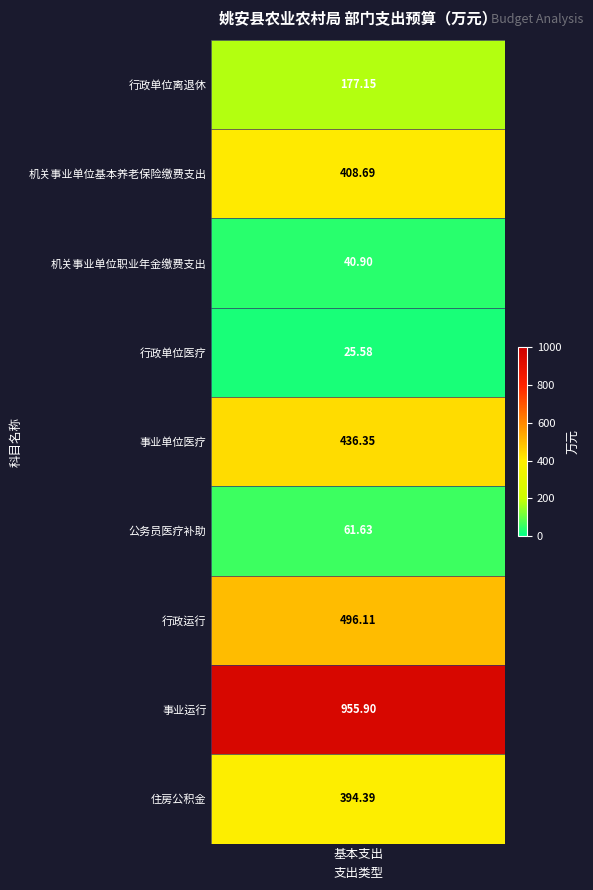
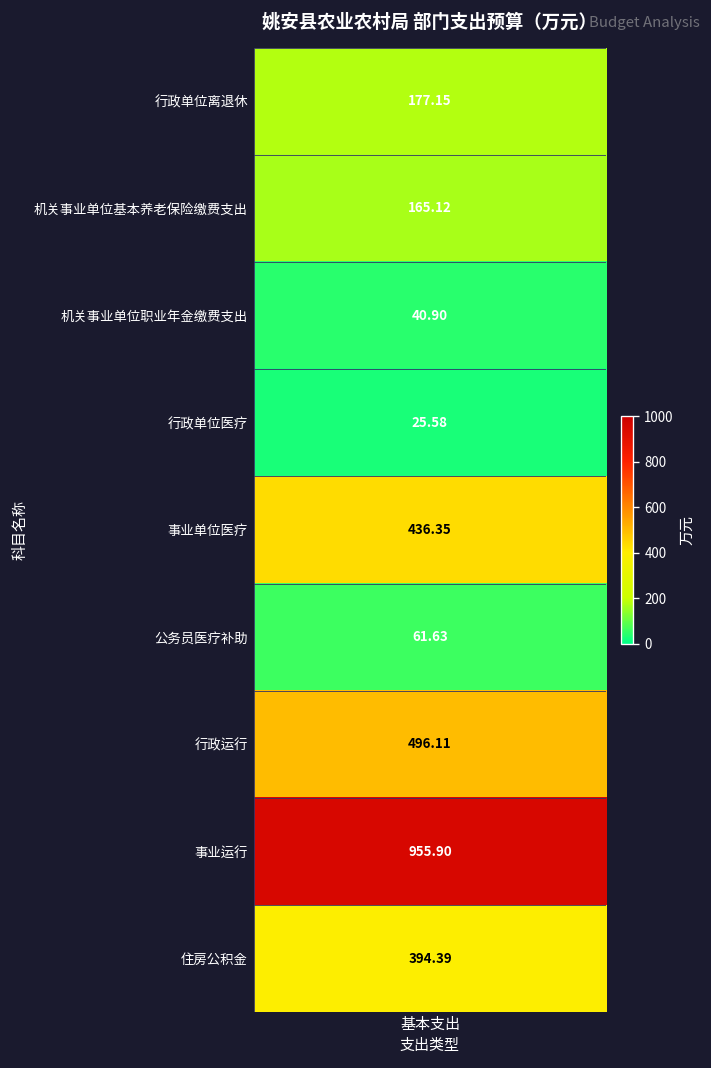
  {
    "行政单位离退休": {
      "基本支出": 177.15
    },
    "机关事业单位基本养老保险缴费支出": {
-     "基本支出": 408.69
+     "基本支出": 165.12
    },
    "机关事业单位职业年金缴费支出": {
      "基本支出": 40.90
    },
    "行政单位医疗": {
      "基本支出": 25.58
    },
    "事业单位医疗": {
      "基本支出": 436.35
    },
    "公务员医疗补助": {
      "基本支出": 61.63
    },
    "行政运行": {
      "基本支出": 496.11
    },
    "事业运行": {
      "基本支出": 955.90
    },
    "住房公积金": {
      "基本支出": 394.39
    }
  }
